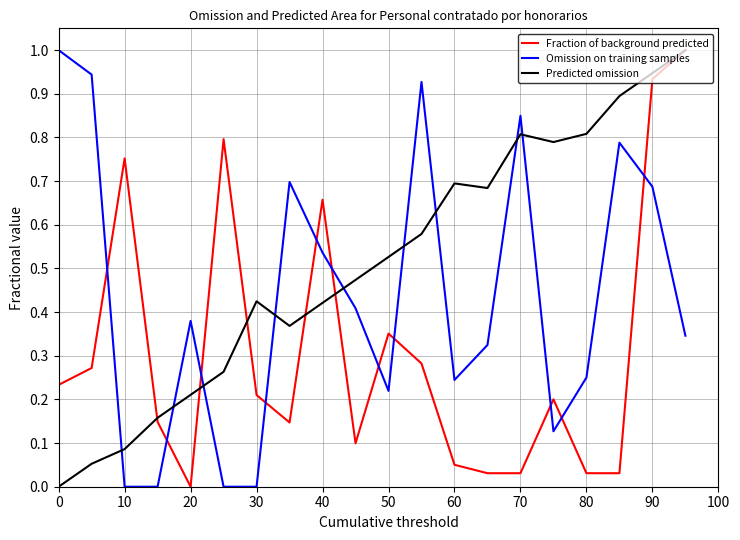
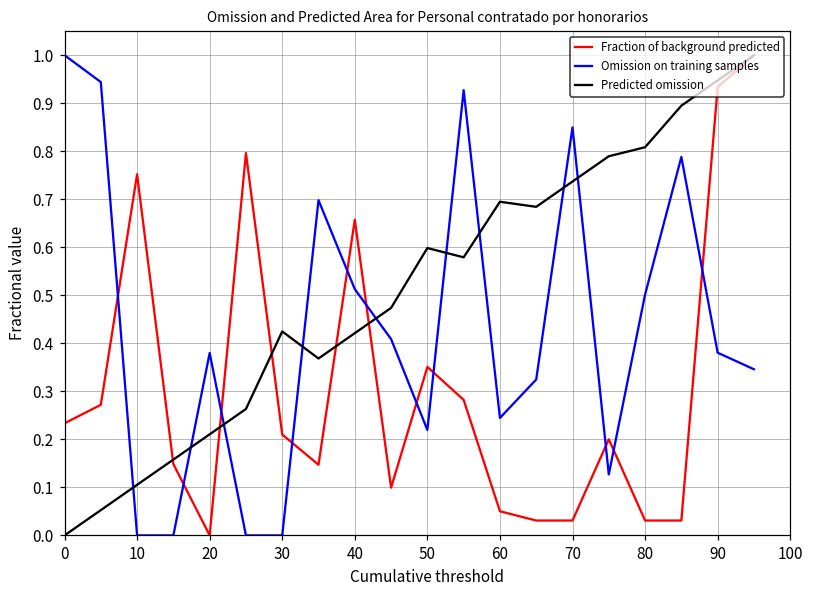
  {
    "Fraction of background predicted": {
      "0": 0.23,
      "10": 0.75,
      "20": 0.00,
      "30": 0.21,
      "40": 0.66,
      "50": 0.35,
      "60": 0.05,
      "70": 0.03,
      "80": 0.03
    },
    "Omission on training samples": {
      "0": 1.00,
      "10": 0.00,
      "20": 0.38,
      "30": 0.00,
-     "40": 0.54,
+     "40": 0.51,
      "50": 0.22,
      "60": 0.24,
      "70": 0.85,
-     "80": 0.25,
-     "90": 0.69
+     "80": 0.50,
+     "90": 0.38
    },
    "Predicted omission": {
      "0": 0.00,
-     "10": 0.09,
+     "10": 0.11,
      "20": 0.21,
      "30": 0.42,
      "40": 0.42,
-     "50": 0.53,
+     "50": 0.60,
      "60": 0.69,
-     "70": 0.81,
+     "70": 0.74,
      "80": 0.81
    }
  }
